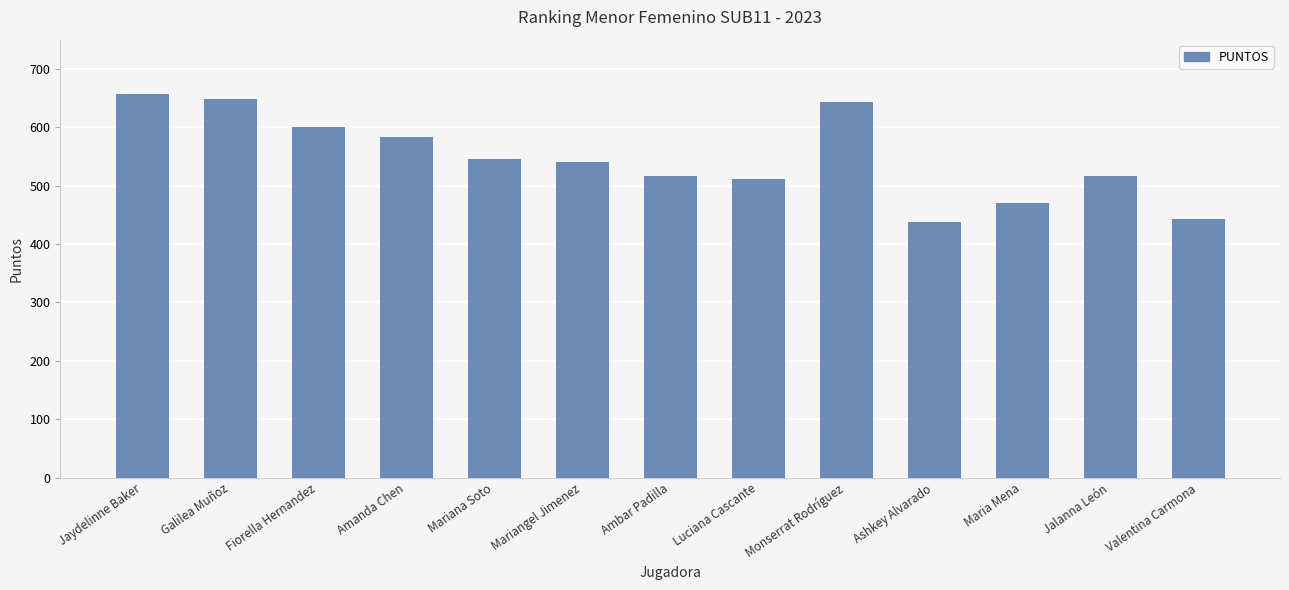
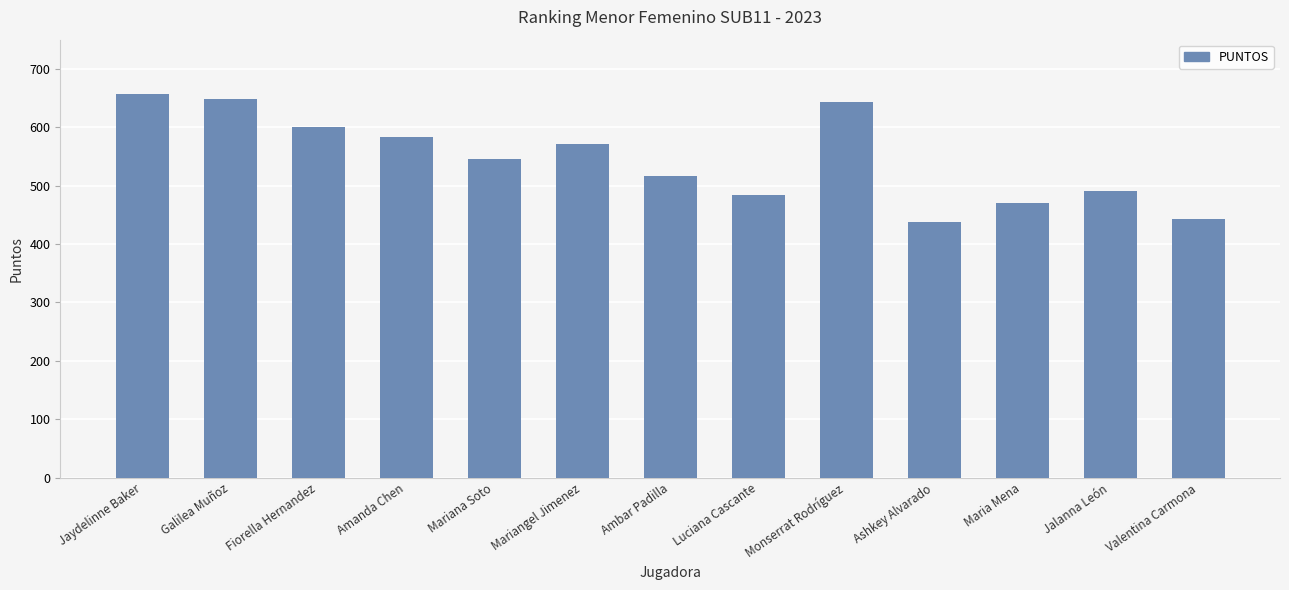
  {
    "Jaydelinne Baker": 660,
    "Galilea Muñoz": 650,
    "Fiorella Hernandez": 600,
    "Amanda Chen": 580,
    "Mariana Soto": 550,
-   "Mariangel Jimenez": 540,
+   "Mariangel Jimenez": 570,
    "Ambar Padilla": 520,
-   "Luciana Cascante": 510,
+   "Luciana Cascante": 480,
    "Monserrat Rodríguez": 640,
    "Ashkey Alvarado": 440,
    "Maria Mena": 470,
-   "Jalanna León": 520,
+   "Jalanna León": 490,
    "Valentina Carmona": 440
  }
